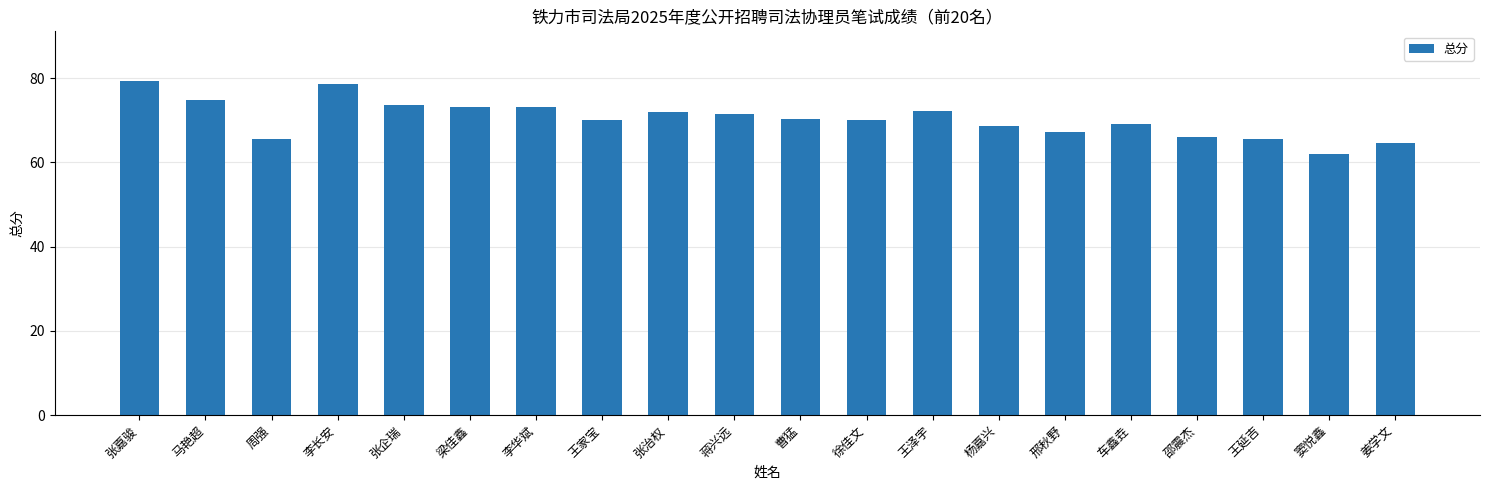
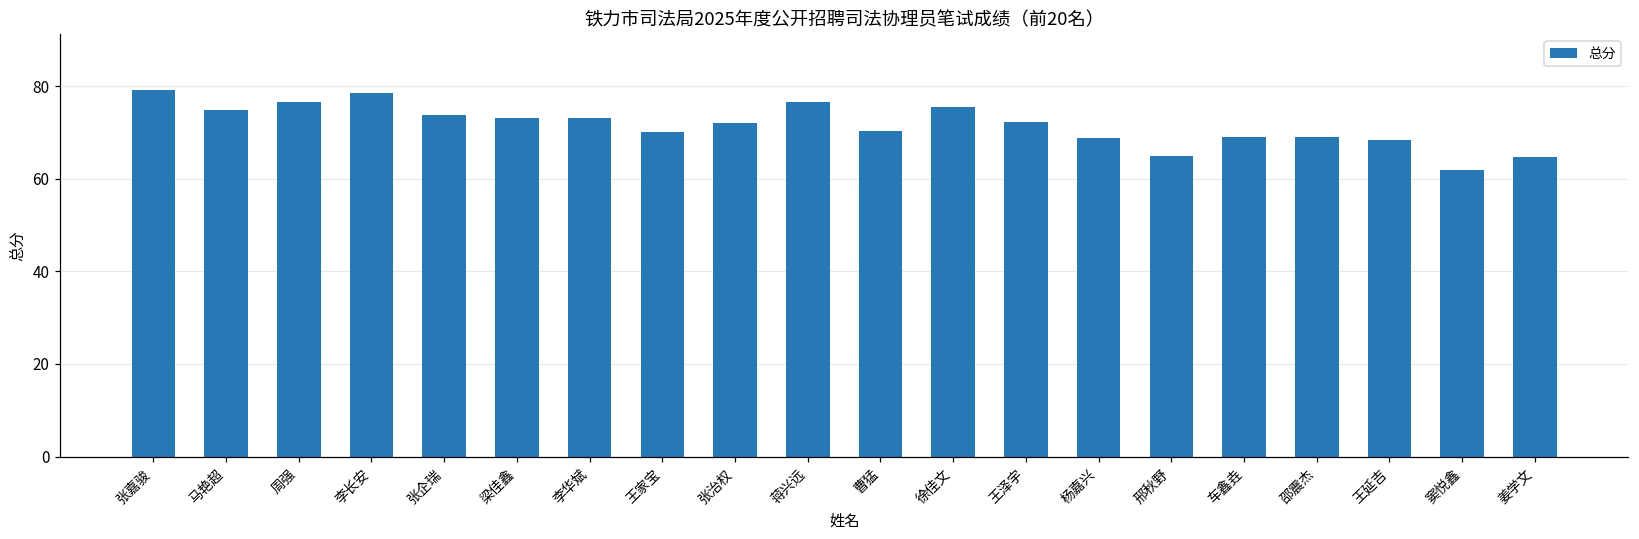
  {
    "张嘉骏": 79,
    "马艳超": 75,
-   "周强": 66,
+   "周强": 76,
    "李长安": 79,
    "张企瑞": 74,
    "梁佳鑫": 73,
    "李华斌": 73,
    "王家宝": 70,
    "张治权": 72,
-   "蒋兴远": 72,
+   "蒋兴远": 77,
    "曹猛": 70,
-   "徐佳文": 70,
+   "徐佳文": 76,
    "王泽宇": 72,
    "杨嘉兴": 69,
-   "邢秋野": 67,
+   "邢秋野": 65,
    "车鑫垚": 69,
-   "邵震杰": 66,
-   "王延吉": 66,
+   "邵震杰": 69,
+   "王延吉": 68,
    "窦悦鑫": 62,
    "姜学文": 65
  }
